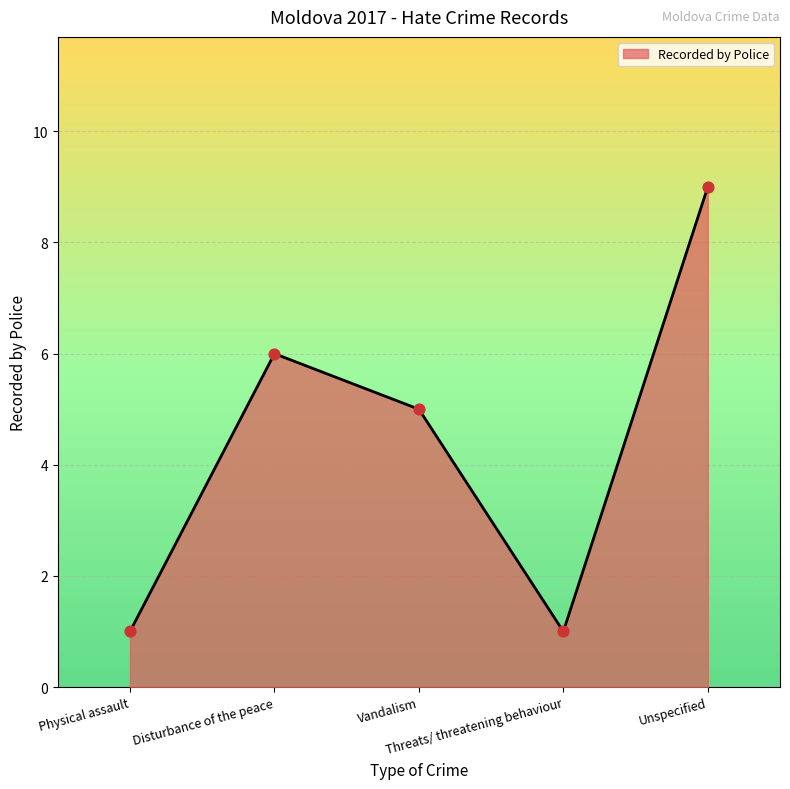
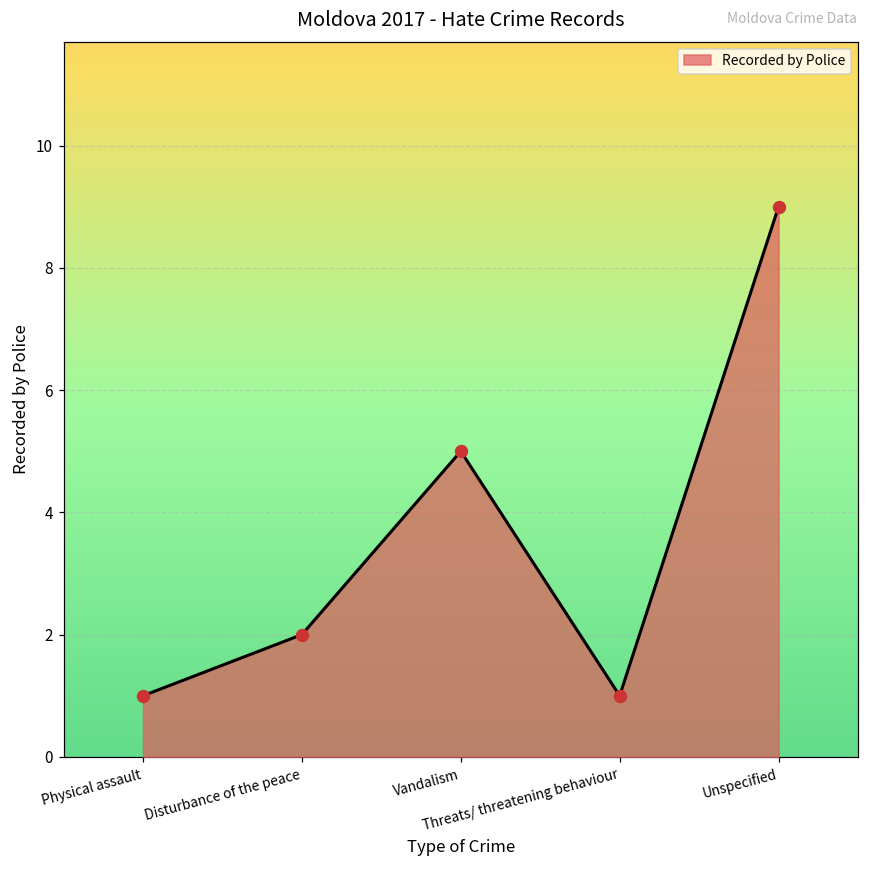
  {
    "Physical assault": 1,
-   "Disturbance of the peace": 6,
+   "Disturbance of the peace": 2,
    "Vandalism": 5,
    "Threats/ threatening behaviour": 1,
    "Unspecified": 9
  }
